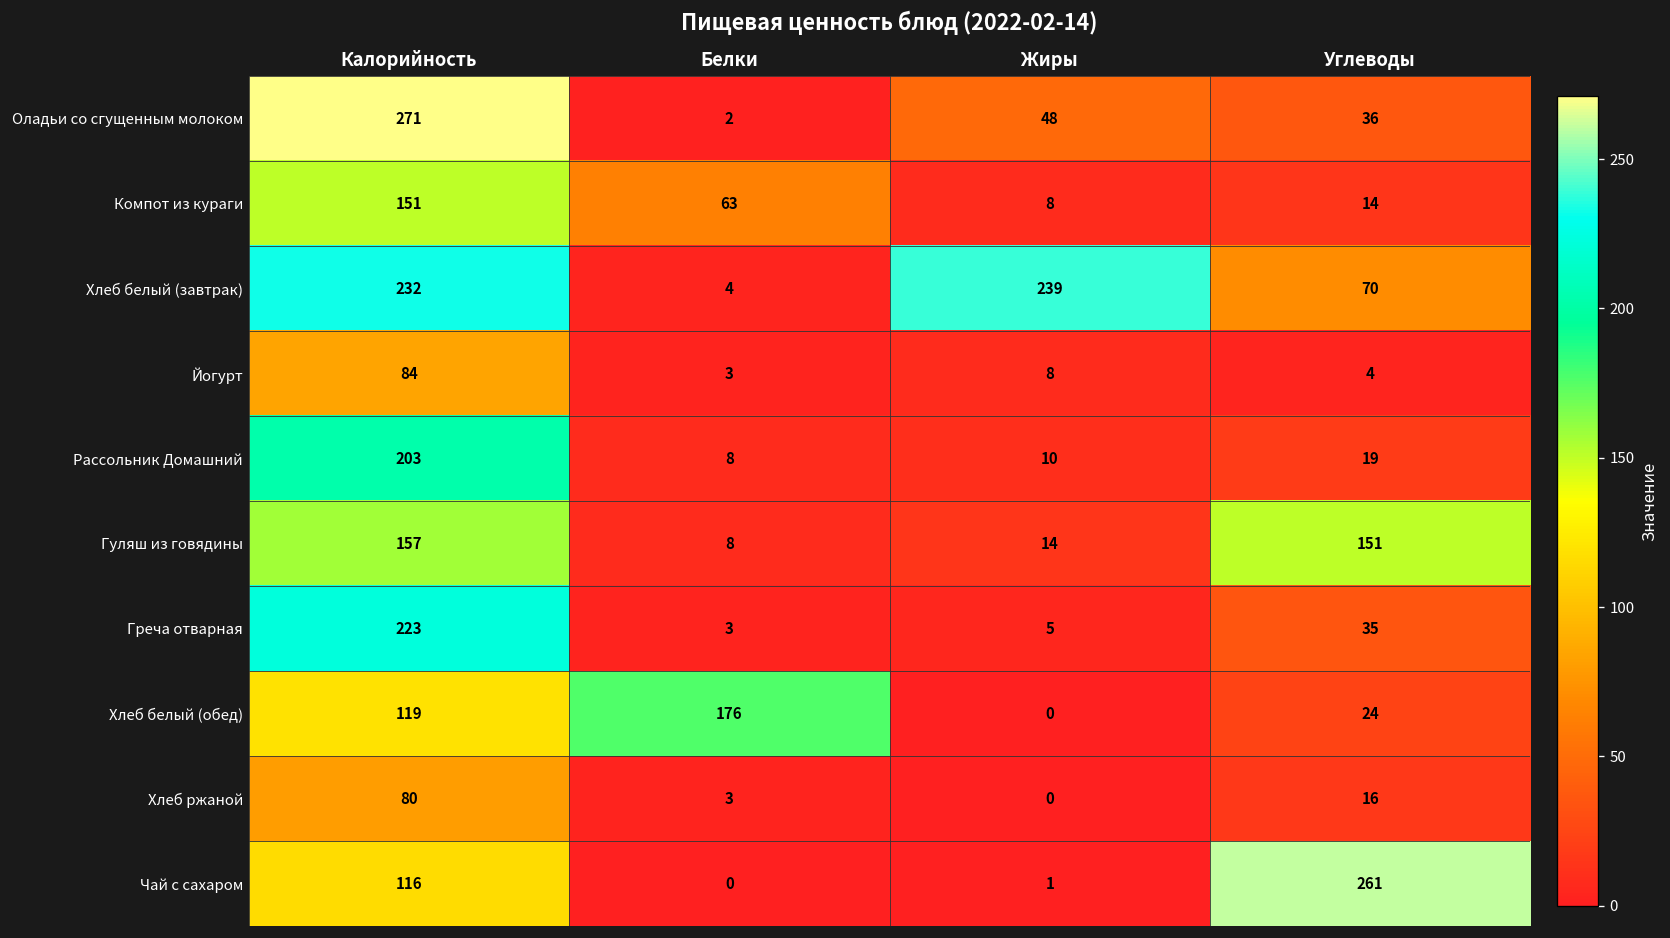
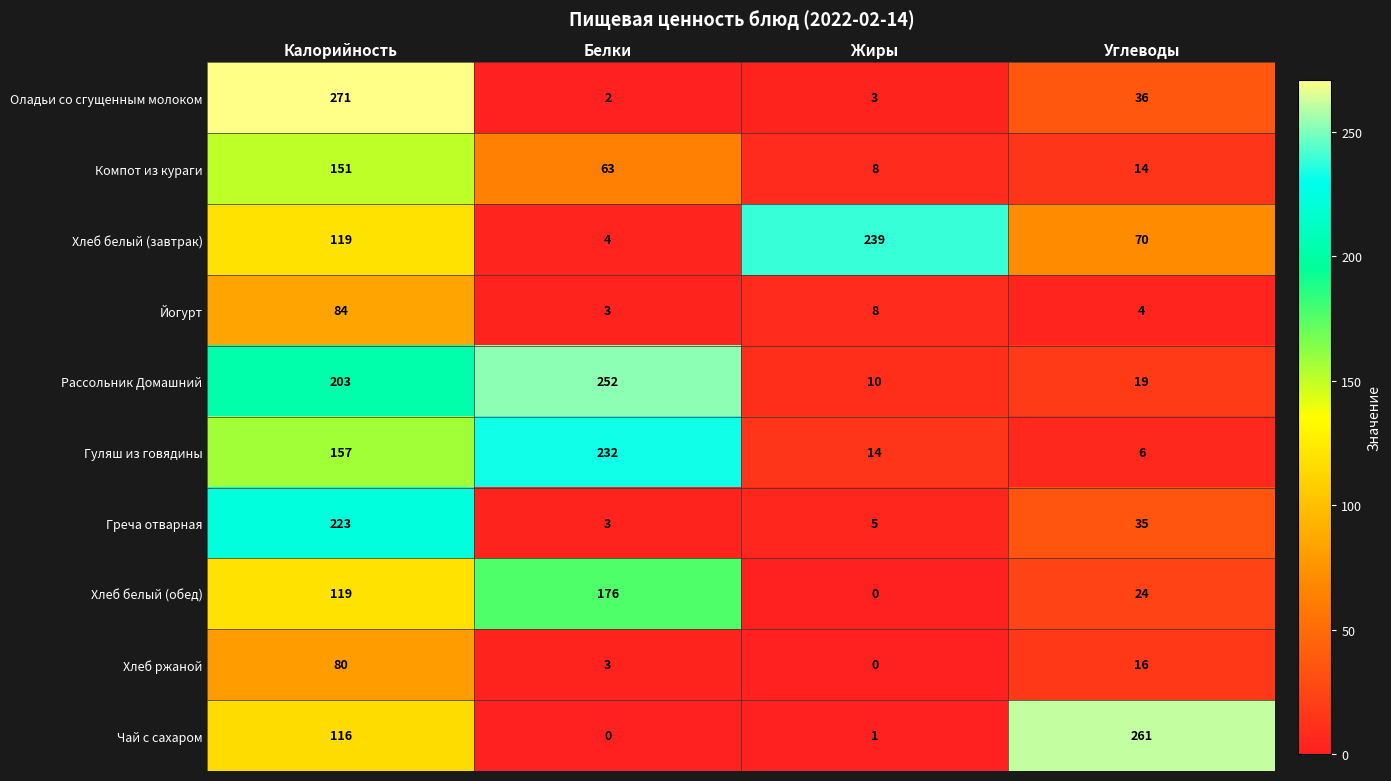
  {
    "Оладьи со сгущенным молоком": {
      "Калорийность": 271,
      "Белки": 2,
-     "Жиры": 48,
+     "Жиры": 3,
      "Углеводы": 36
    },
    "Компот из кураги": {
      "Калорийность": 151,
      "Белки": 63,
      "Жиры": 8,
      "Углеводы": 14
    },
    "Хлеб белый (завтрак)": {
-     "Калорийность": 232,
+     "Калорийность": 119,
      "Белки": 4,
      "Жиры": 239,
      "Углеводы": 70
    },
    "Йогурт": {
      "Калорийность": 84,
      "Белки": 3,
      "Жиры": 8,
      "Углеводы": 4
    },
    "Рассольник Домашний": {
      "Калорийность": 203,
-     "Белки": 8,
+     "Белки": 252,
      "Жиры": 10,
      "Углеводы": 19
    },
    "Гуляш из говядины": {
      "Калорийность": 157,
-     "Белки": 8,
+     "Белки": 232,
      "Жиры": 14,
-     "Углеводы": 151
+     "Углеводы": 6
    },
    "Греча отварная": {
      "Калорийность": 223,
      "Белки": 3,
      "Жиры": 5,
      "Углеводы": 35
    },
    "Хлеб белый (обед)": {
      "Калорийность": 119,
      "Белки": 176,
      "Жиры": 0,
      "Углеводы": 24
    },
    "Хлеб ржаной": {
      "Калорийность": 80,
      "Белки": 3,
      "Жиры": 0,
      "Углеводы": 16
    },
    "Чай с сахаром": {
      "Калорийность": 116,
      "Белки": 0,
      "Жиры": 1,
      "Углеводы": 261
    }
  }
